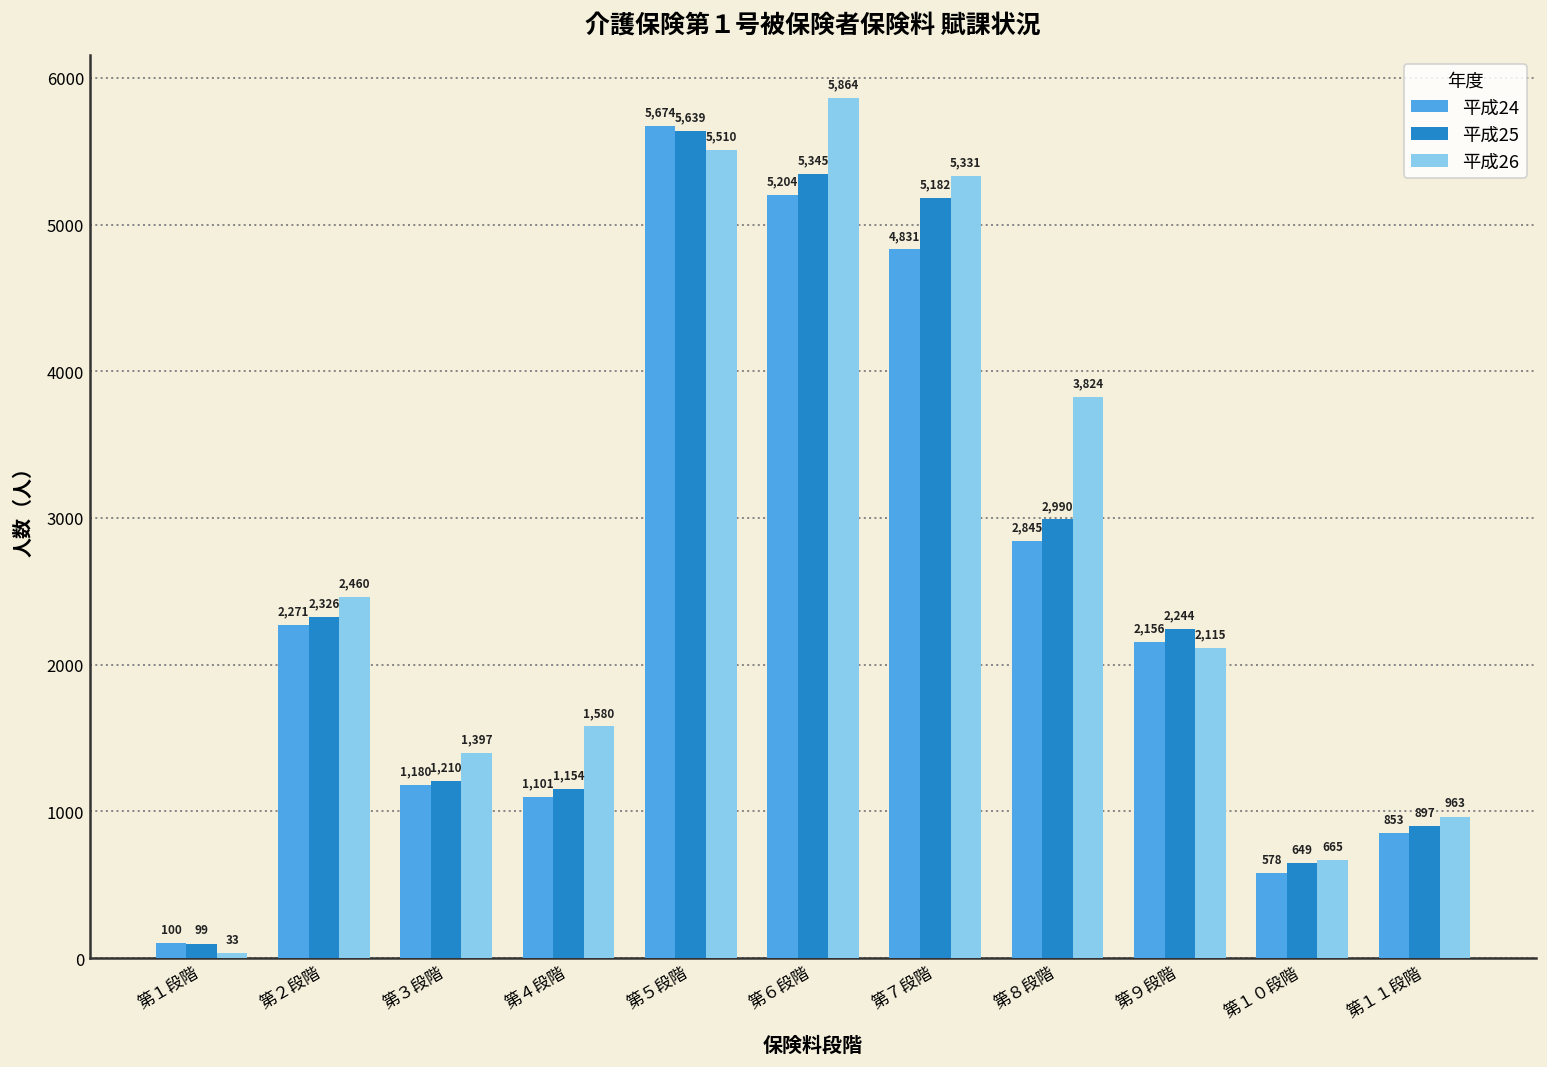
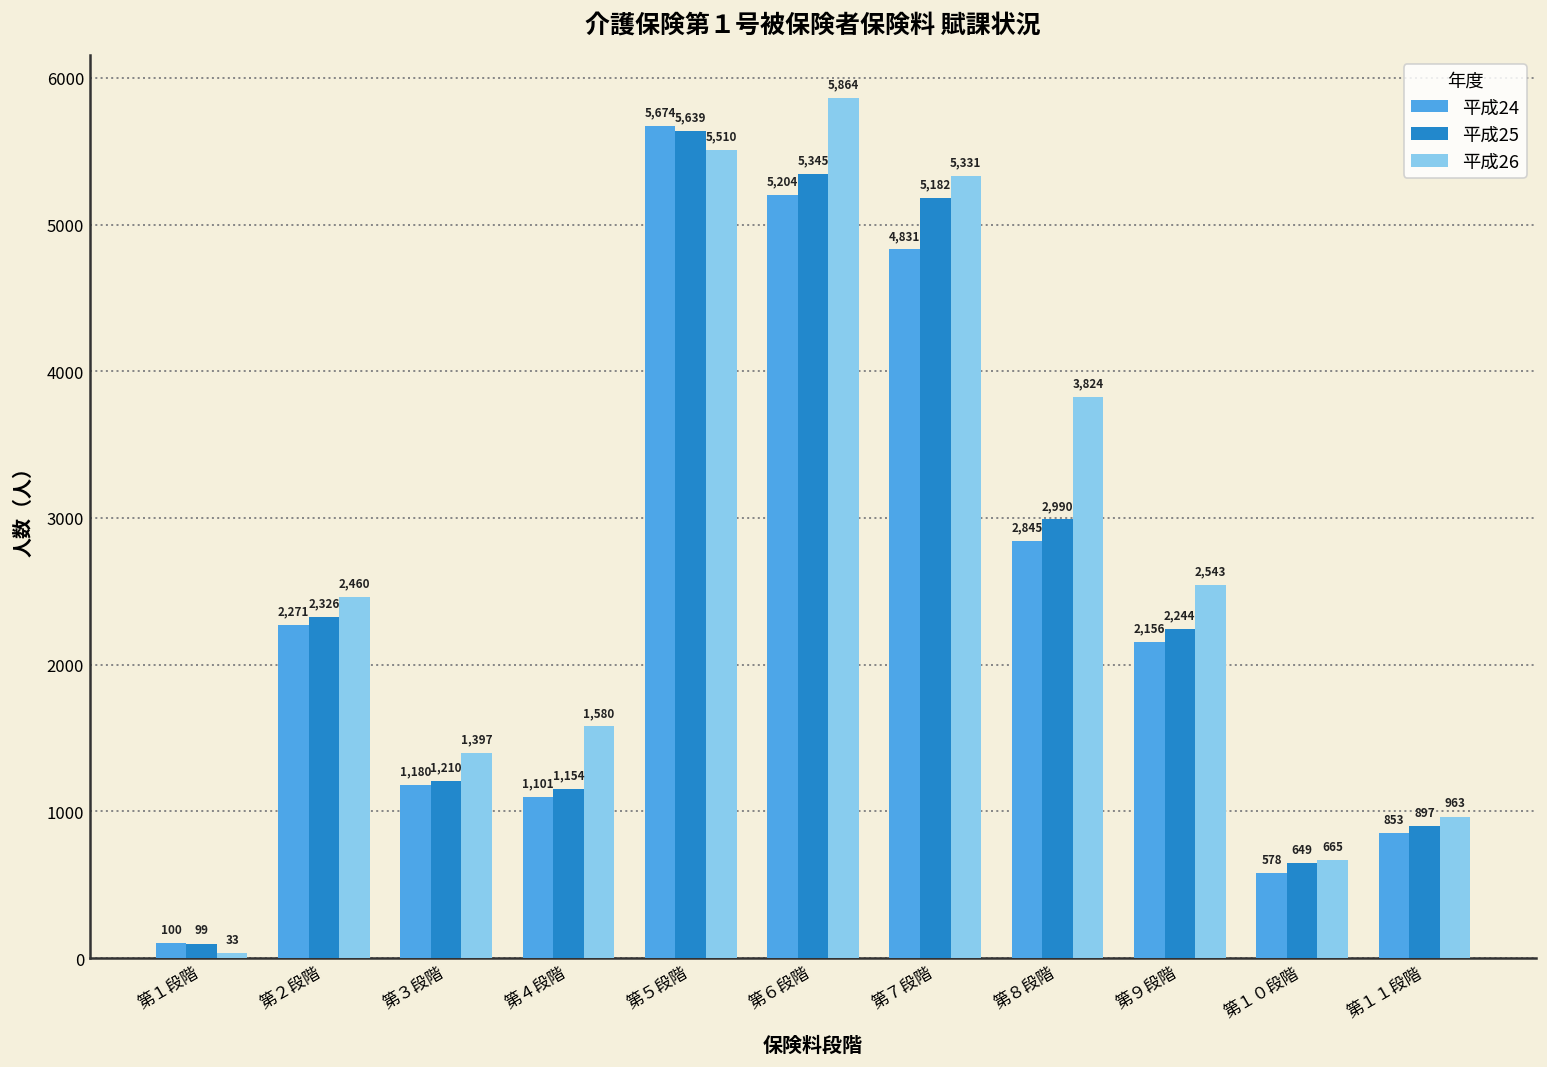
  {
    "平成26": {
      "第１段階": "33",
      "第２段階": "2,460",
      "第３段階": "1,397",
      "第４段階": "1,580",
      "第５段階": "5,510",
      "第６段階": "5,864",
      "第７段階": "5,331",
      "第８段階": "3,824",
-     "第９段階": "2,115",
+     "第９段階": "2,543",
      "第１０段階": "665",
      "第１１段階": "963"
    }
  }
